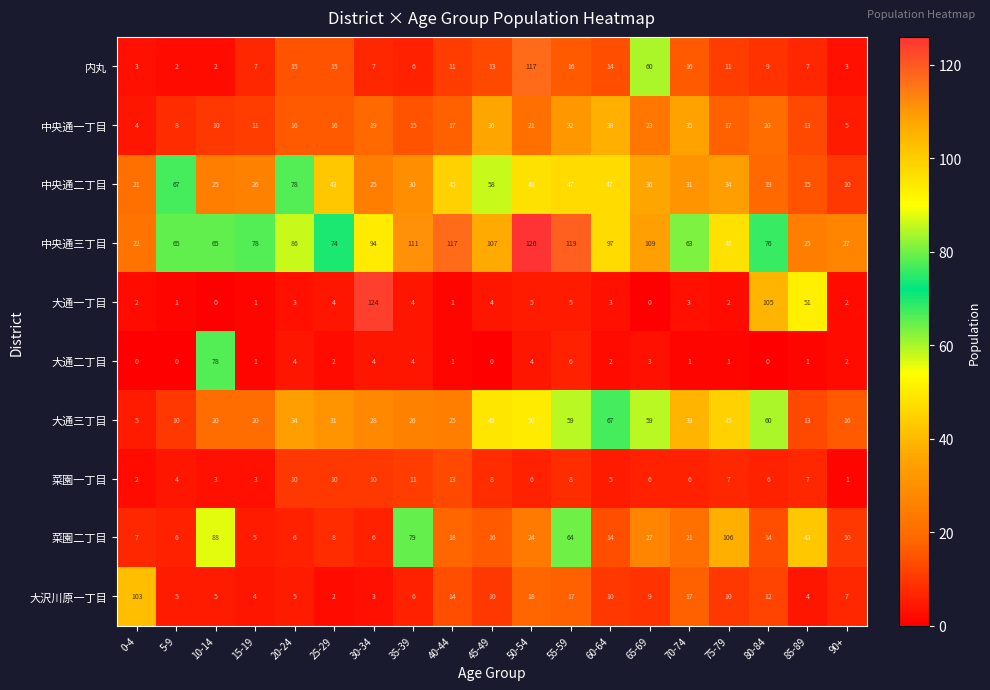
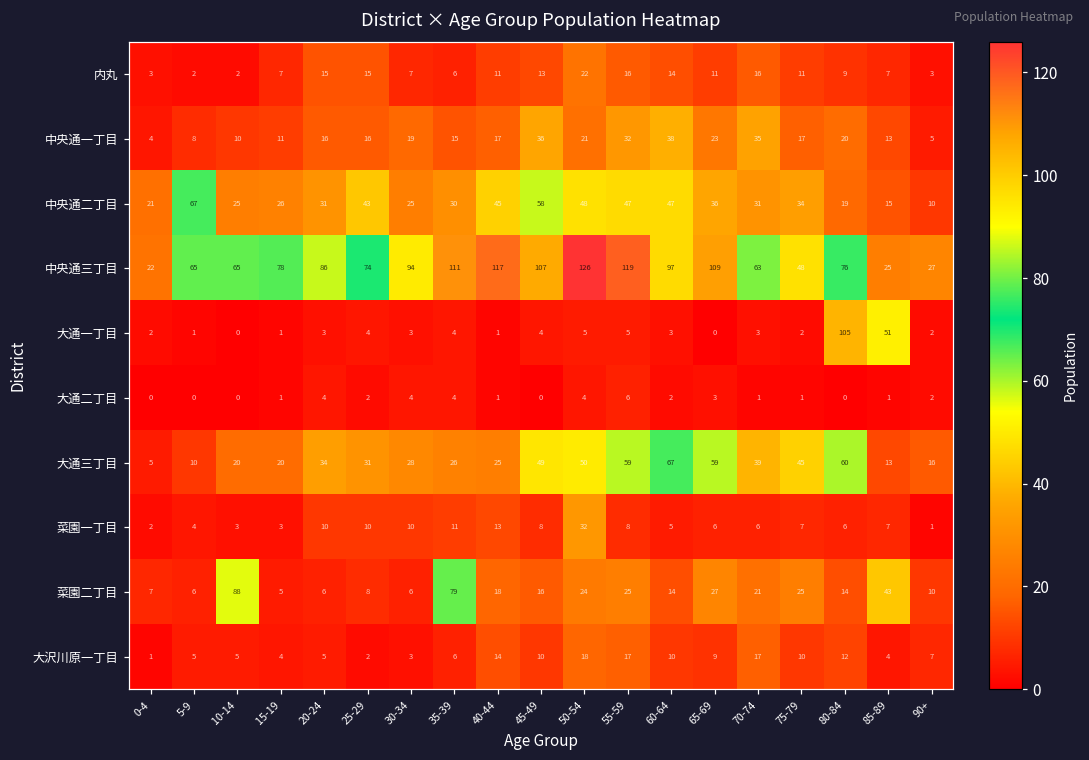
  {
    "内丸": {
      "0-4": 3,
      "5-9": 2,
      "10-14": 2,
      "15-19": 7,
      "20-24": 15,
      "25-29": 15,
      "30-34": 7,
      "35-39": 6,
      "40-44": 11,
      "45-49": 13,
-     "50-54": 117,
+     "50-54": 22,
      "55-59": 16,
      "60-64": 14,
-     "65-69": 60,
+     "65-69": 11,
      "70-74": 16,
      "75-79": 11,
      "80-84": 9,
      "85-89": 7,
      "90+": 3
    },
    "中央通一丁目": {
      "0-4": 4,
      "5-9": 8,
      "10-14": 10,
      "15-19": 11,
      "20-24": 16,
      "25-29": 16,
      "30-34": 19,
      "35-39": 15,
      "40-44": 17,
      "45-49": 36,
      "50-54": 21,
      "55-59": 32,
      "60-64": 38,
      "65-69": 23,
      "70-74": 35,
      "75-79": 17,
      "80-84": 20,
      "85-89": 13,
      "90+": 5
    },
    "中央通二丁目": {
      "0-4": 21,
      "5-9": 67,
      "10-14": 25,
      "15-19": 26,
-     "20-24": 78,
+     "20-24": 31,
      "25-29": 43,
      "30-34": 25,
      "35-39": 30,
      "40-44": 45,
      "45-49": 58,
      "50-54": 48,
      "55-59": 47,
      "60-64": 47,
      "65-69": 36,
      "70-74": 31,
      "75-79": 34,
      "80-84": 19,
      "85-89": 15,
      "90+": 10
    },
    "中央通三丁目": {
      "0-4": 22,
      "5-9": 65,
      "10-14": 65,
      "15-19": 78,
      "20-24": 86,
      "25-29": 74,
      "30-34": 94,
      "35-39": 111,
      "40-44": 117,
      "45-49": 107,
      "50-54": 126,
      "55-59": 119,
      "60-64": 97,
      "65-69": 109,
      "70-74": 63,
      "75-79": 48,
      "80-84": 76,
      "85-89": 25,
      "90+": 27
    },
    "大通一丁目": {
      "0-4": 2,
      "5-9": 1,
      "10-14": 0,
      "15-19": 1,
      "20-24": 3,
      "25-29": 4,
-     "30-34": 124,
+     "30-34": 3,
      "35-39": 4,
      "40-44": 1,
      "45-49": 4,
      "50-54": 5,
      "55-59": 5,
      "60-64": 3,
      "65-69": 0,
      "70-74": 3,
      "75-79": 2,
      "80-84": 105,
      "85-89": 51,
      "90+": 2
    },
    "大通二丁目": {
      "0-4": 0,
      "5-9": 0,
-     "10-14": 78,
+     "10-14": 0,
      "15-19": 1,
      "20-24": 4,
      "25-29": 2,
      "30-34": 4,
      "35-39": 4,
      "40-44": 1,
      "45-49": 0,
      "50-54": 4,
      "55-59": 6,
      "60-64": 2,
      "65-69": 3,
      "70-74": 1,
      "75-79": 1,
      "80-84": 0,
      "85-89": 1,
      "90+": 2
    },
    "大通三丁目": {
      "0-4": 5,
      "5-9": 10,
      "10-14": 20,
      "15-19": 20,
      "20-24": 34,
      "25-29": 31,
      "30-34": 28,
      "35-39": 26,
      "40-44": 25,
      "45-49": 49,
      "50-54": 50,
      "55-59": 59,
      "60-64": 67,
      "65-69": 59,
      "70-74": 39,
      "75-79": 45,
      "80-84": 60,
      "85-89": 13,
      "90+": 16
    },
    "菜園一丁目": {
      "0-4": 2,
      "5-9": 4,
      "10-14": 3,
      "15-19": 3,
      "20-24": 10,
      "25-29": 10,
      "30-34": 10,
      "35-39": 11,
      "40-44": 13,
      "45-49": 8,
-     "50-54": 6,
+     "50-54": 32,
      "55-59": 8,
      "60-64": 5,
      "65-69": 6,
      "70-74": 6,
      "75-79": 7,
      "80-84": 6,
      "85-89": 7,
      "90+": 1
    },
    "菜園二丁目": {
      "0-4": 7,
      "5-9": 6,
      "10-14": 88,
      "15-19": 5,
      "20-24": 6,
      "25-29": 8,
      "30-34": 6,
      "35-39": 79,
      "40-44": 18,
      "45-49": 16,
      "50-54": 24,
-     "55-59": 64,
+     "55-59": 25,
      "60-64": 14,
      "65-69": 27,
      "70-74": 21,
-     "75-79": 106,
+     "75-79": 25,
      "80-84": 14,
      "85-89": 43,
      "90+": 10
    },
    "大沢川原一丁目": {
-     "0-4": 103,
+     "0-4": 1,
      "5-9": 5,
      "10-14": 5,
      "15-19": 4,
      "20-24": 5,
      "25-29": 2,
      "30-34": 3,
      "35-39": 6,
      "40-44": 14,
      "45-49": 10,
      "50-54": 18,
      "55-59": 17,
      "60-64": 10,
      "65-69": 9,
      "70-74": 17,
      "75-79": 10,
      "80-84": 12,
      "85-89": 4,
      "90+": 7
    }
  }
